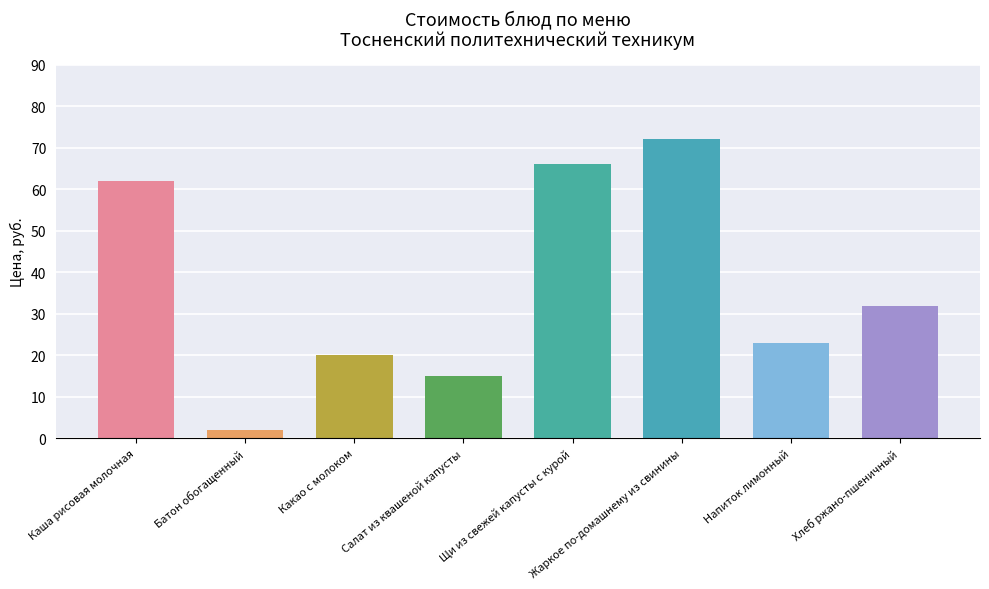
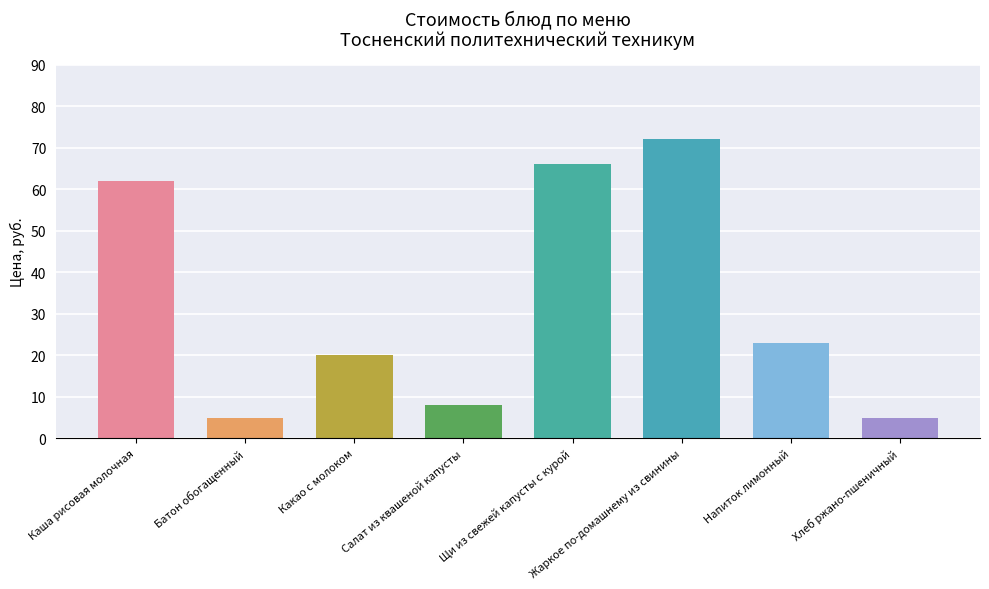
  {
    "Каша рисовая молочная": 62,
-   "Батон обогащенный": 2,
+   "Батон обогащенный": 5,
    "Какао с молоком": 20,
-   "Салат из квашеной капусты": 15,
+   "Салат из квашеной капусты": 8,
    "Щи из свежей капусты с курой": 66,
    "Жаркое по-домашнему из свинины": 72,
    "Напиток лимонный": 23,
-   "Хлеб ржано-пшеничный": 32
+   "Хлеб ржано-пшеничный": 5
  }
